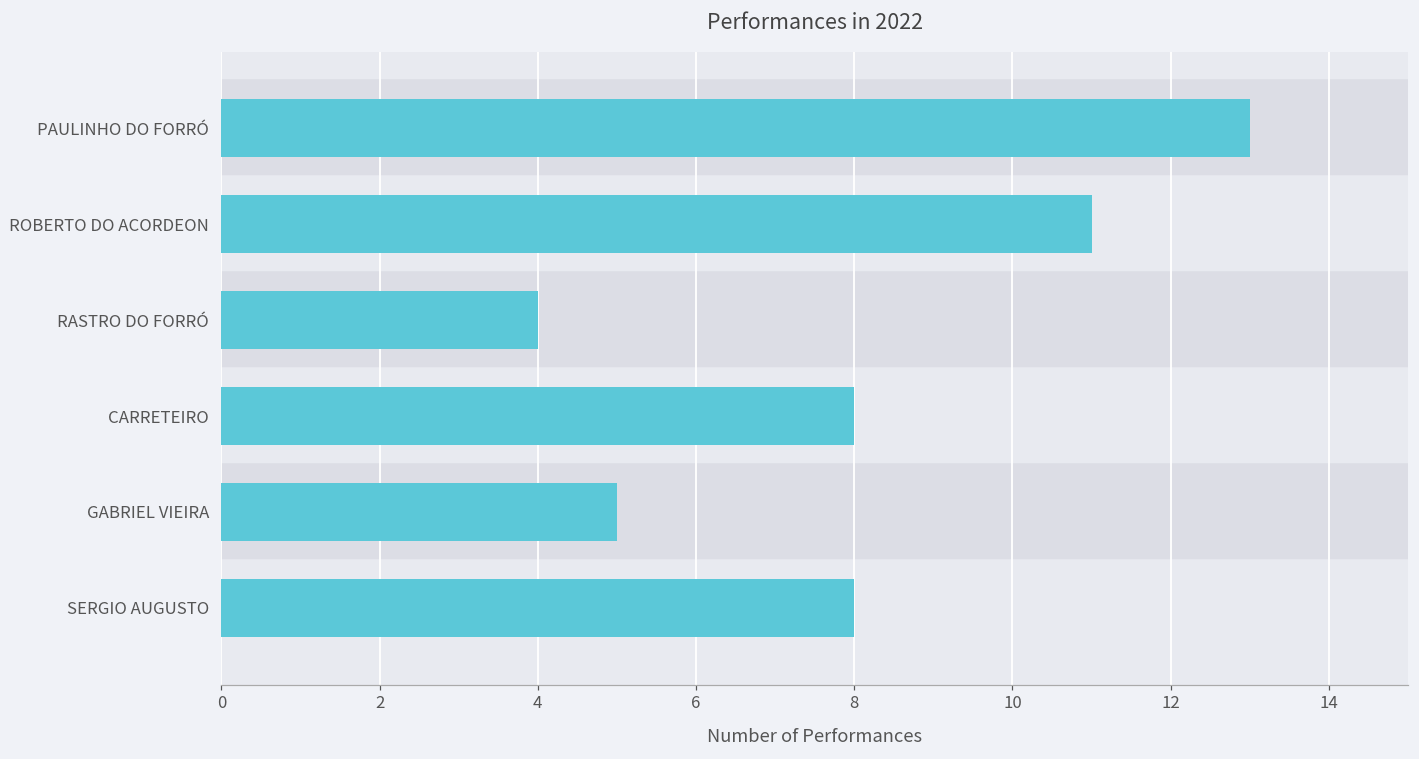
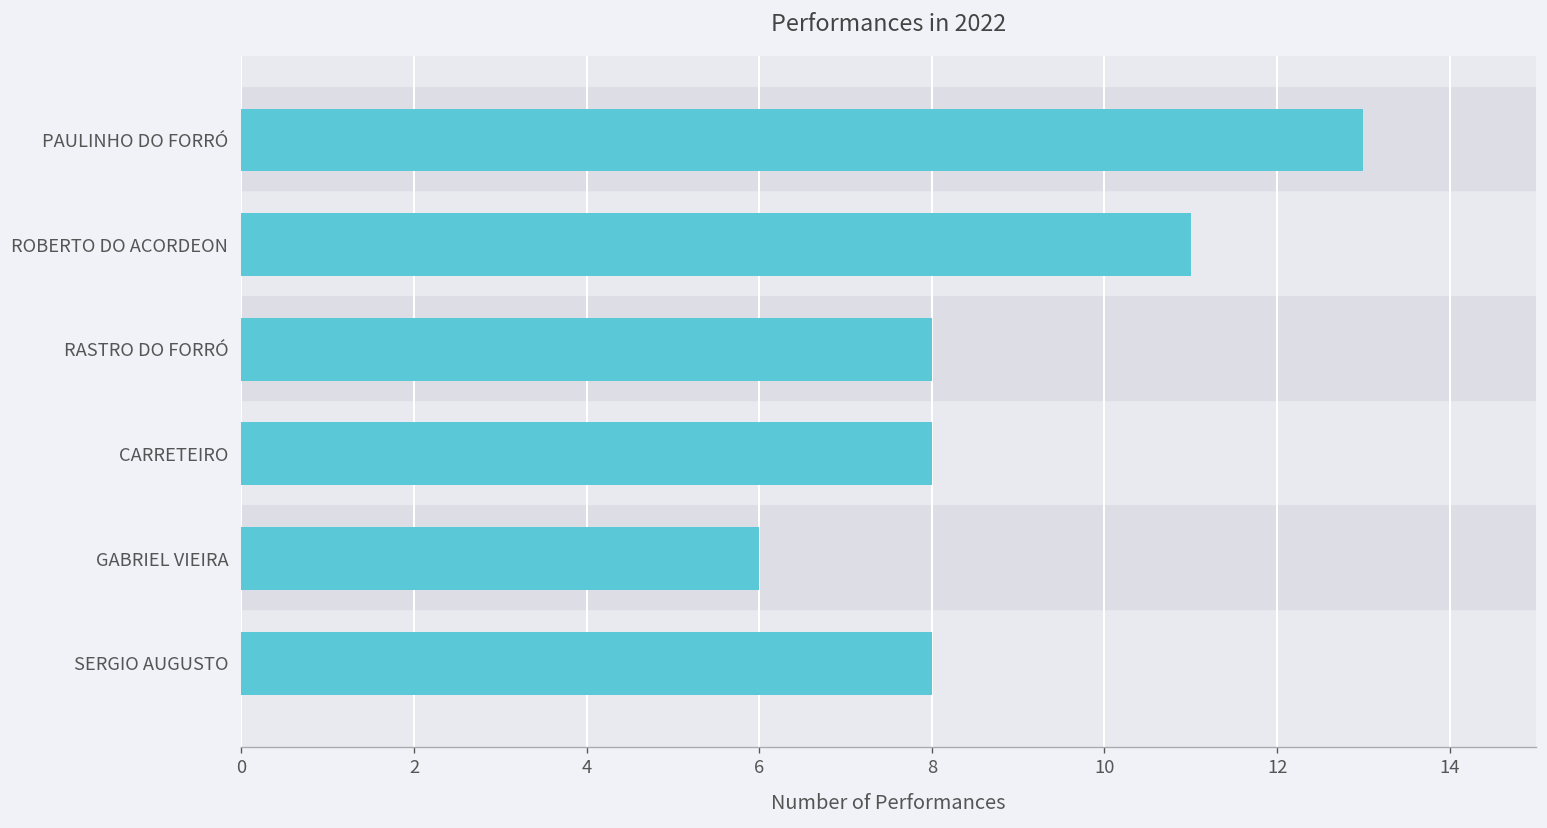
  {
    "PAULINHO DO FORRÓ": 13,
    "ROBERTO DO ACORDEON": 11,
-   "RASTRO DO FORRÓ": 4,
+   "RASTRO DO FORRÓ": 8,
    "CARRETEIRO": 8,
-   "GABRIEL VIEIRA": 5,
+   "GABRIEL VIEIRA": 6,
    "SERGIO AUGUSTO": 8
  }
